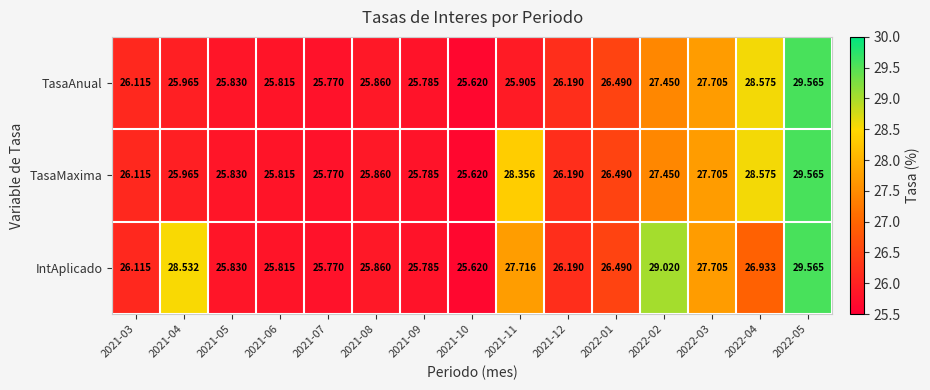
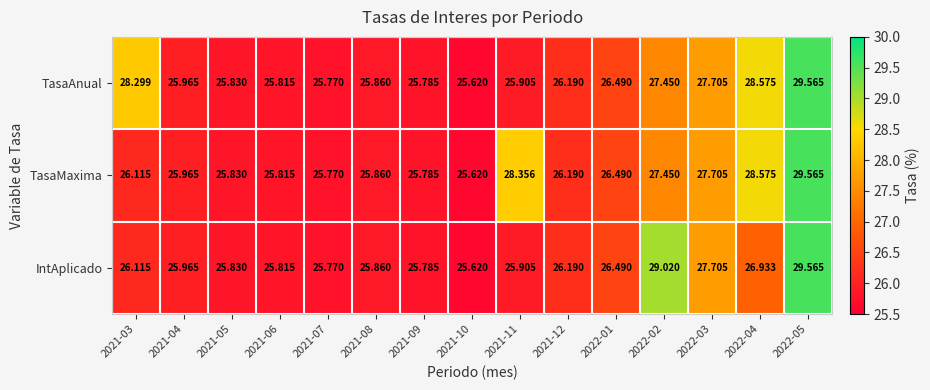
  {
    "TasaAnual": {
-     "2021-03": 26.115,
+     "2021-03": 28.299,
      "2021-04": 25.965,
      "2021-05": 25.830,
      "2021-06": 25.815,
      "2021-07": 25.770,
      "2021-08": 25.860,
      "2021-09": 25.785,
      "2021-10": 25.620,
      "2021-11": 25.905,
      "2021-12": 26.190,
      "2022-01": 26.490,
      "2022-02": 27.450,
      "2022-03": 27.705,
      "2022-04": 28.575,
      "2022-05": 29.565
    },
    "TasaMaxima": {
      "2021-03": 26.115,
      "2021-04": 25.965,
      "2021-05": 25.830,
      "2021-06": 25.815,
      "2021-07": 25.770,
      "2021-08": 25.860,
      "2021-09": 25.785,
      "2021-10": 25.620,
      "2021-11": 28.356,
      "2021-12": 26.190,
      "2022-01": 26.490,
      "2022-02": 27.450,
      "2022-03": 27.705,
      "2022-04": 28.575,
      "2022-05": 29.565
    },
    "IntAplicado": {
      "2021-03": 26.115,
-     "2021-04": 28.532,
+     "2021-04": 25.965,
      "2021-05": 25.830,
      "2021-06": 25.815,
      "2021-07": 25.770,
      "2021-08": 25.860,
      "2021-09": 25.785,
      "2021-10": 25.620,
-     "2021-11": 27.716,
+     "2021-11": 25.905,
      "2021-12": 26.190,
      "2022-01": 26.490,
      "2022-02": 29.020,
      "2022-03": 27.705,
      "2022-04": 26.933,
      "2022-05": 29.565
    }
  }
